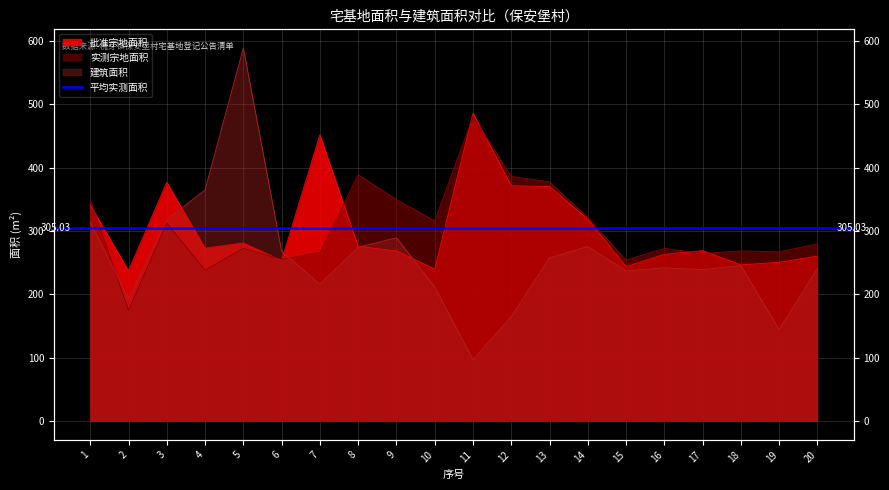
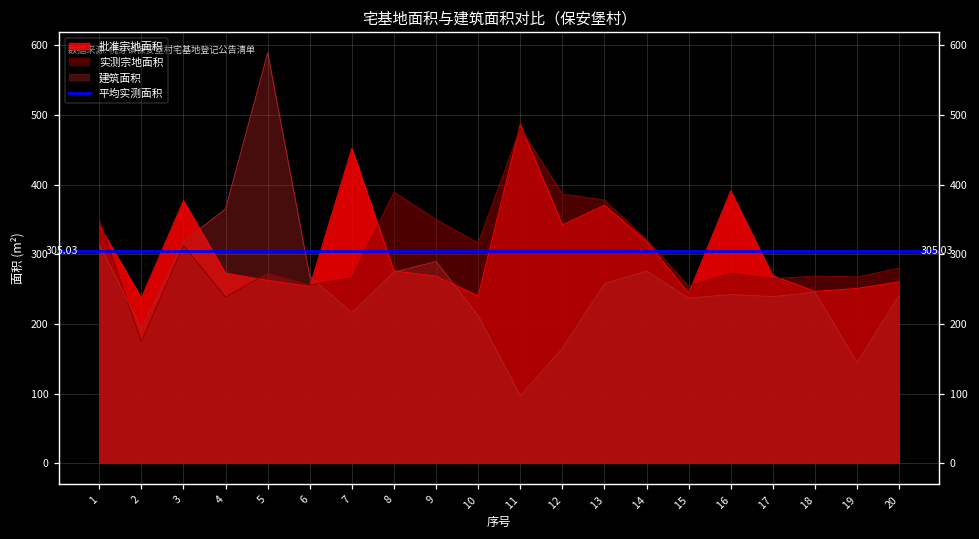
  {
    "批准宗地面积": {
      "1": 340,
      "2": 240,
      "3": 380,
      "4": 270,
-     "5": 280,
+     "5": 260,
      "7": 450,
      "9": 270,
      "10": 240,
      "11": 490,
-     "12": 370,
+     "12": 340,
      "13": 370,
      "15": 240,
-     "16": 260,
+     "16": 390,
      "17": 270,
      "19": 250,
      "20": 260
    }
  }
